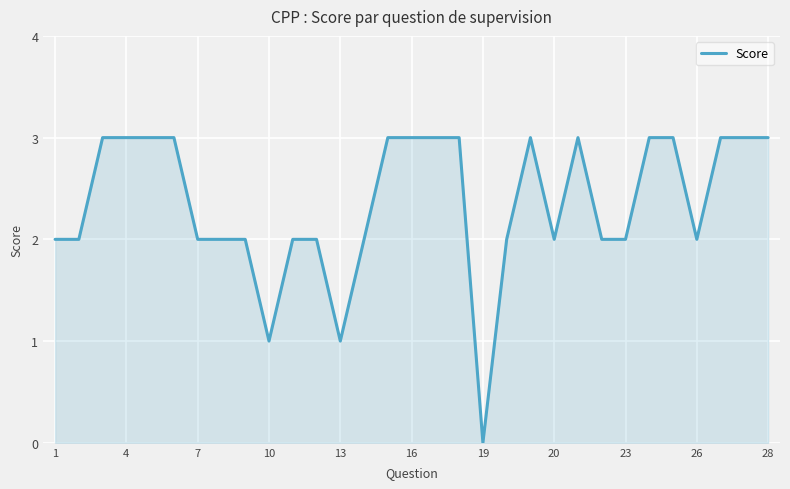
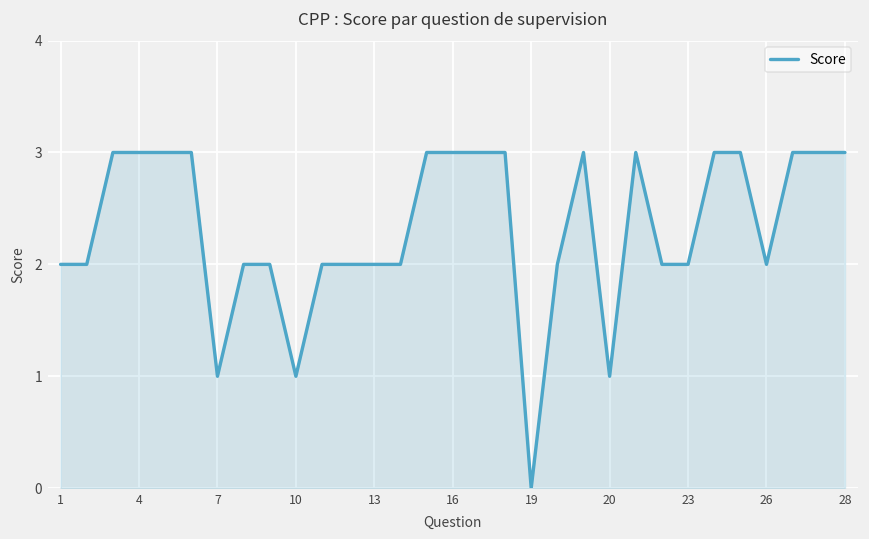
  {
    "1": 2,
    "4": 3,
-   "7": 2,
+   "7": 1,
    "10": 1,
-   "13": 1,
+   "13": 2,
    "16": 3,
    "19": 0,
-   "20": 2,
+   "20": 1,
    "23": 2,
    "26": 2,
    "28": 3
  }
